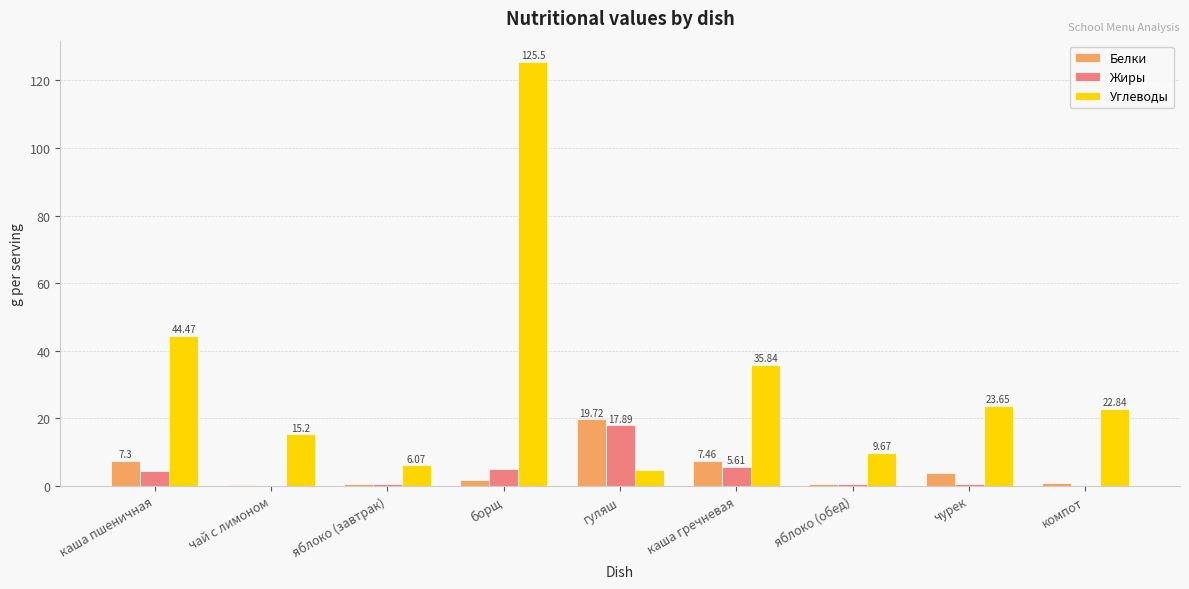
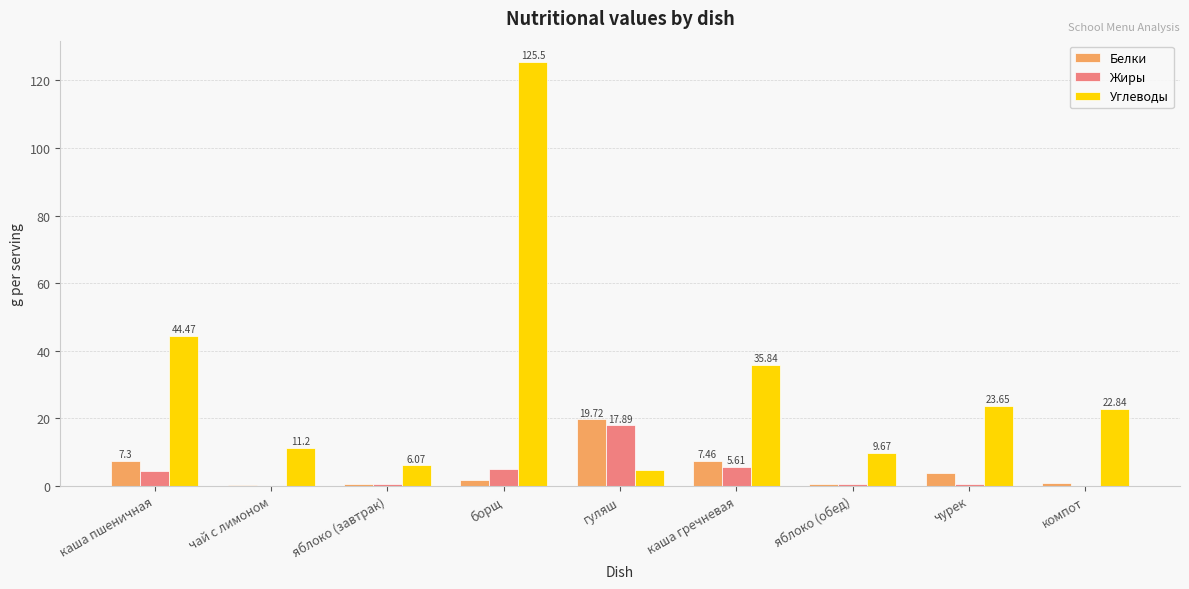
  {
    "Углеводы": {
      "каша пшеничная": 44.47,
-     "чай с лимоном": 15.2,
+     "чай с лимоном": 11.2,
      "яблоко (завтрак)": 6.07,
      "борщ": 125.5,
      "каша гречневая": 35.84,
      "яблоко (обед)": 9.67,
      "чурек": 23.65,
      "компот": 22.84
    }
  }
